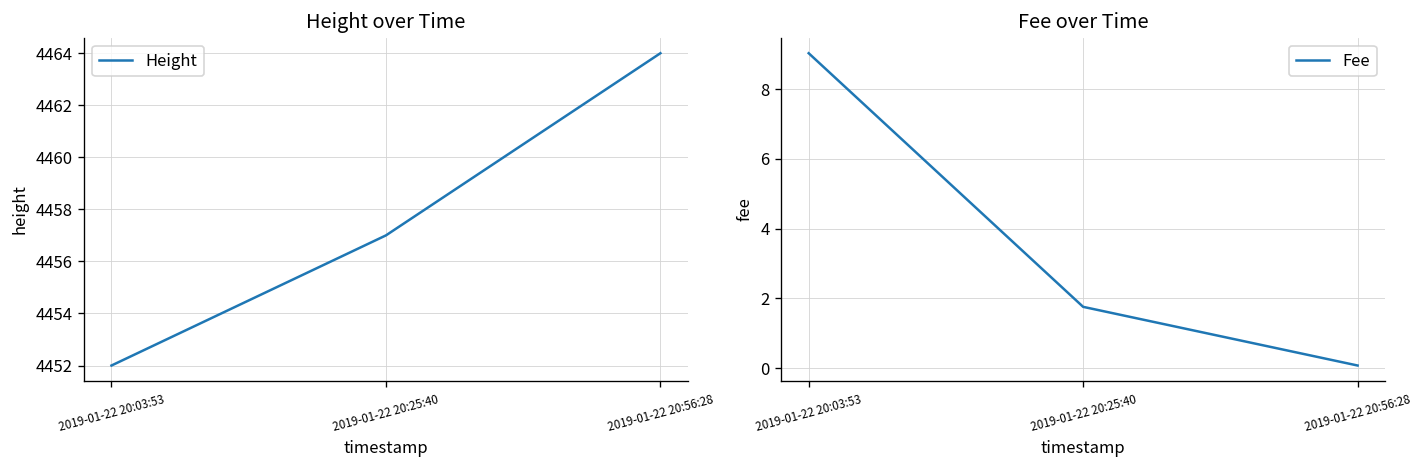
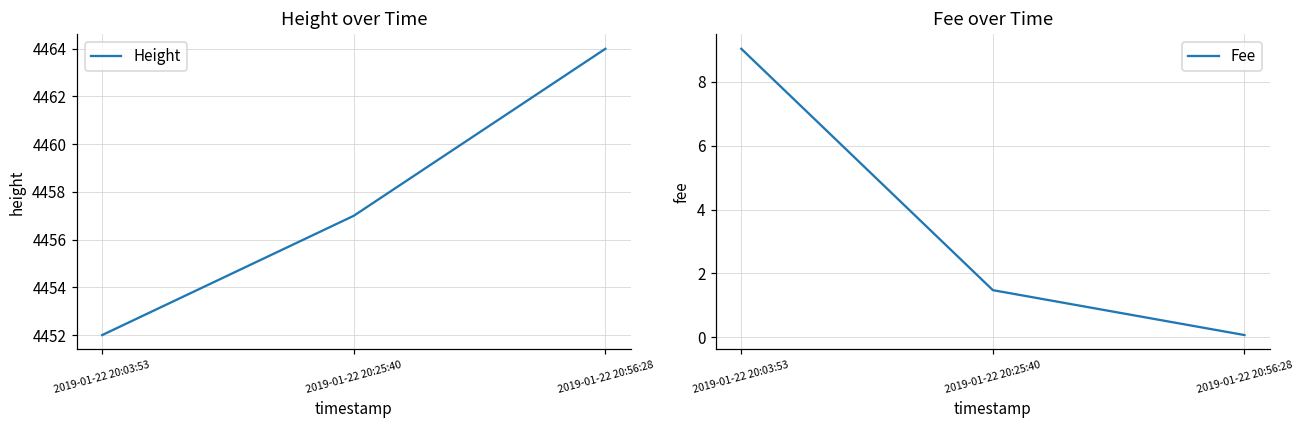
  {
    "Height over Time": {
      "2019-01-22 20:03:53": 4452.0,
      "2019-01-22 20:25:40": 4457.0,
      "2019-01-22 20:56:28": 4464.0
    },
    "Fee over Time": {
      "2019-01-22 20:03:53": 9.0,
-     "2019-01-22 20:25:40": 1.8,
+     "2019-01-22 20:25:40": 1.5,
      "2019-01-22 20:56:28": 0.1
    }
  }
